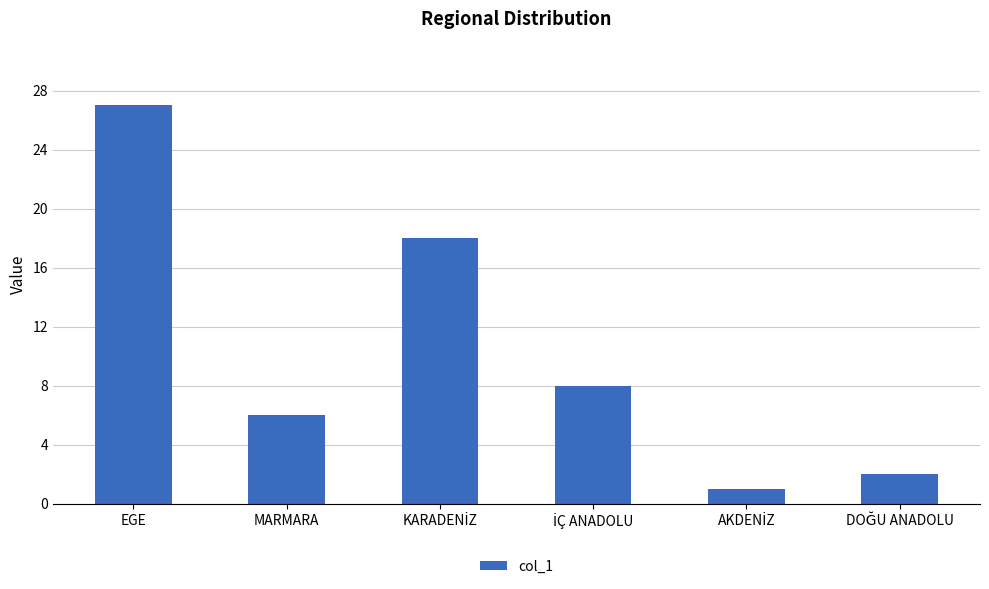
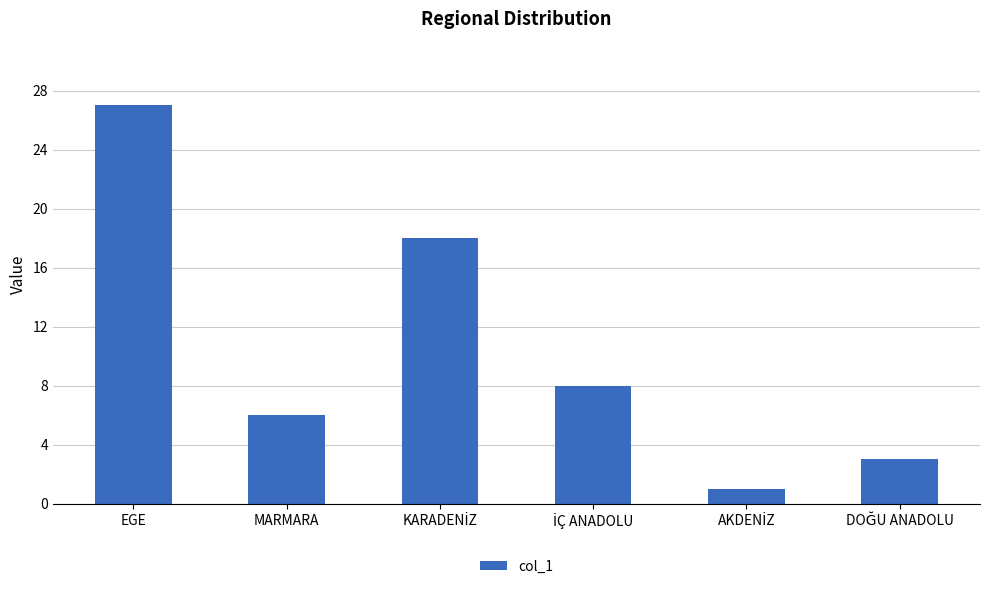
  {
    "EGE": 27,
    "MARMARA": 6,
    "KARADENİZ": 18,
    "İÇ ANADOLU": 8,
    "AKDENİZ": 1,
-   "DOĞU ANADOLU": 2
+   "DOĞU ANADOLU": 3
  }
